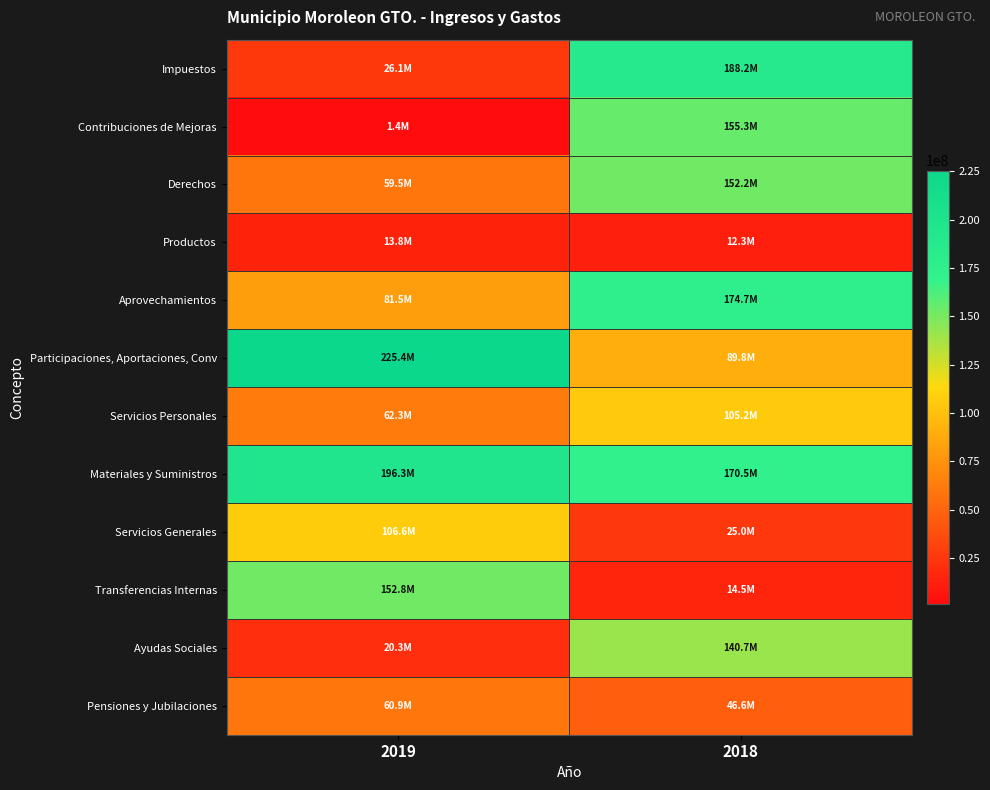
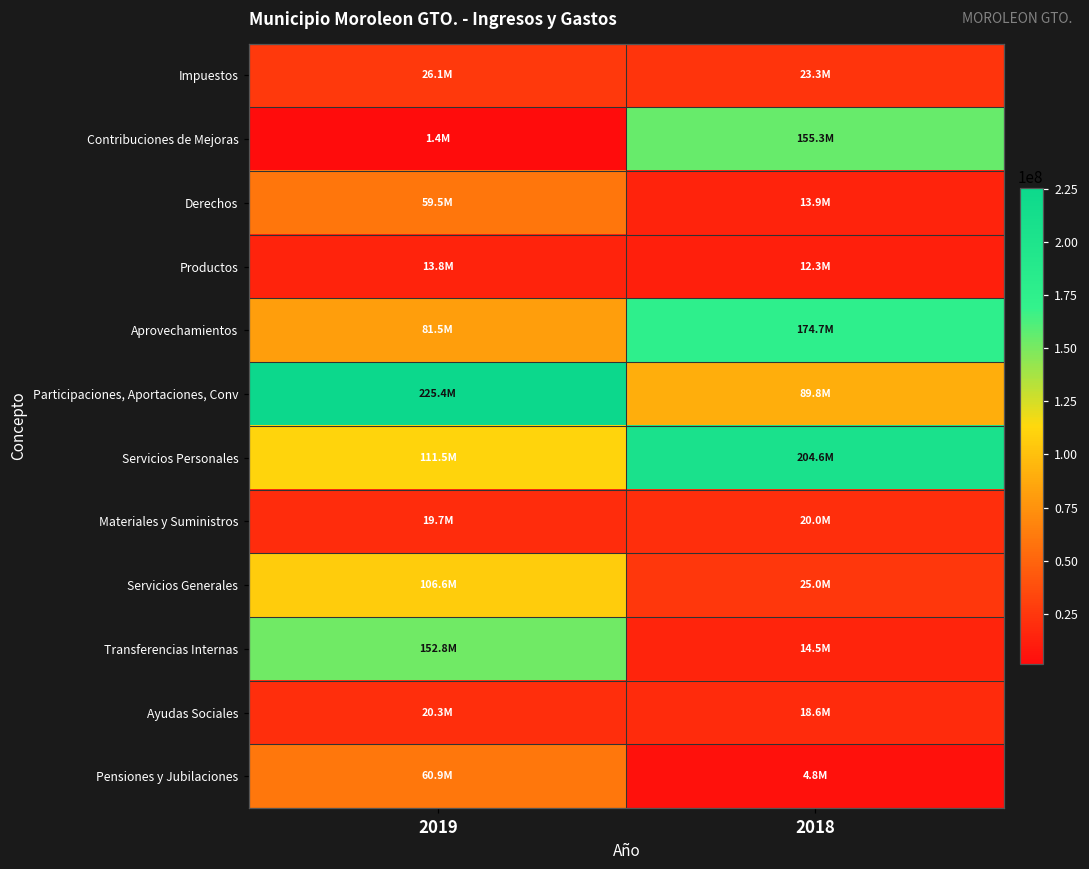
  {
    "Impuestos": {
      "2019": "26.1M",
-     "2018": "188.2M"
+     "2018": "23.3M"
    },
    "Contribuciones de Mejoras": {
      "2019": "1.4M",
      "2018": "155.3M"
    },
    "Derechos": {
      "2019": "59.5M",
-     "2018": "152.2M"
+     "2018": "13.9M"
    },
    "Productos": {
      "2019": "13.8M",
      "2018": "12.3M"
    },
    "Aprovechamientos": {
      "2019": "81.5M",
      "2018": "174.7M"
    },
    "Participaciones, Aportaciones, Conv": {
      "2019": "225.4M",
      "2018": "89.8M"
    },
    "Servicios Personales": {
-     "2019": "62.3M",
-     "2018": "105.2M"
+     "2019": "111.5M",
+     "2018": "204.6M"
    },
    "Materiales y Suministros": {
-     "2019": "196.3M",
-     "2018": "170.5M"
+     "2019": "19.7M",
+     "2018": "20.0M"
    },
    "Servicios Generales": {
      "2019": "106.6M",
      "2018": "25.0M"
    },
    "Transferencias Internas": {
      "2019": "152.8M",
      "2018": "14.5M"
    },
    "Ayudas Sociales": {
      "2019": "20.3M",
-     "2018": "140.7M"
+     "2018": "18.6M"
    },
    "Pensiones y Jubilaciones": {
      "2019": "60.9M",
-     "2018": "46.6M"
+     "2018": "4.8M"
    }
  }
